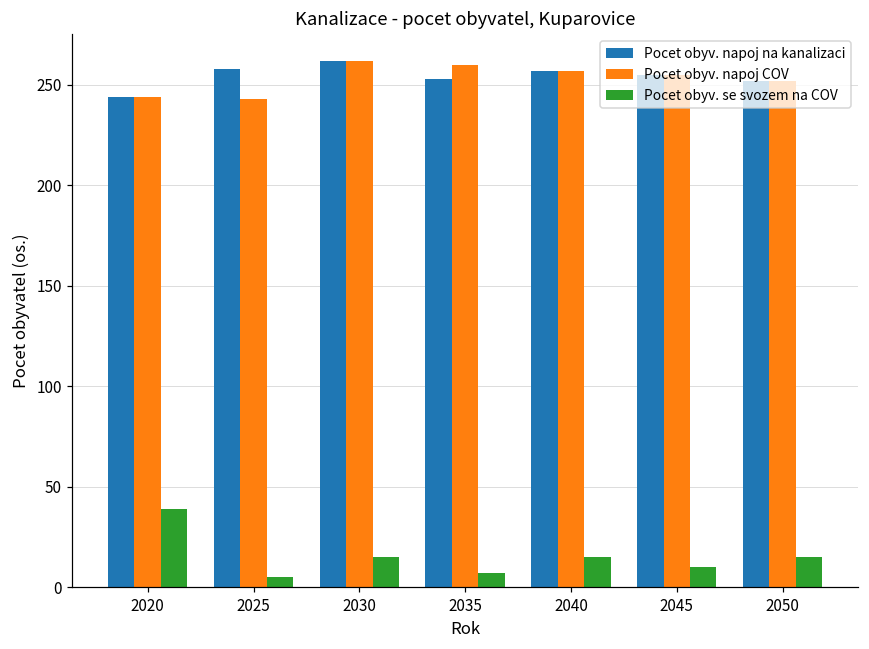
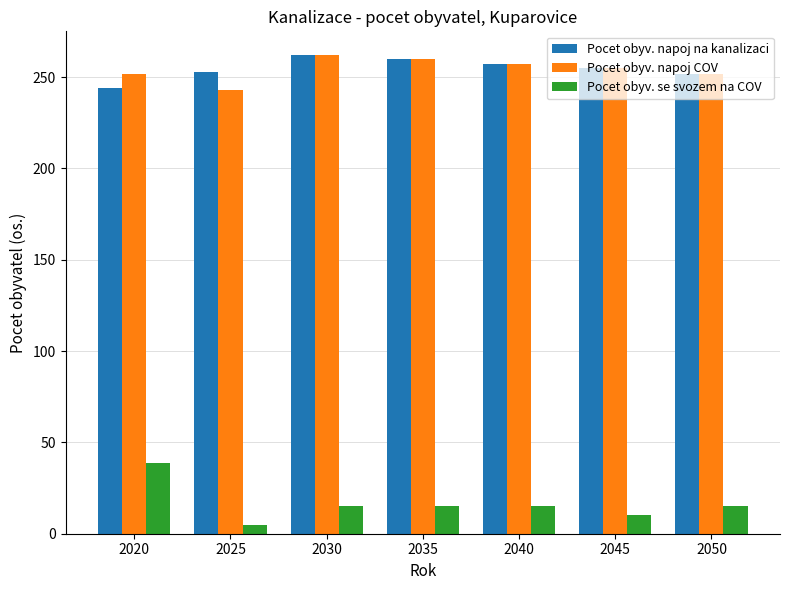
  {
    "Pocet obyv. napoj na kanalizaci": {
      "2020": 244,
-     "2025": 258,
+     "2025": 253,
      "2030": 262,
-     "2035": 253,
+     "2035": 260,
      "2040": 257
    },
    "Pocet obyv. napoj COV": {
-     "2020": 244,
+     "2020": 252,
      "2025": 243,
      "2030": 262,
      "2035": 260,
      "2040": 257
    },
    "Pocet obyv. se svozem na COV": {
      "2020": 39,
      "2025": 5,
      "2030": 15,
-     "2035": 7,
+     "2035": 15,
      "2040": 15,
      "2045": 10,
      "2050": 15
    }
  }
